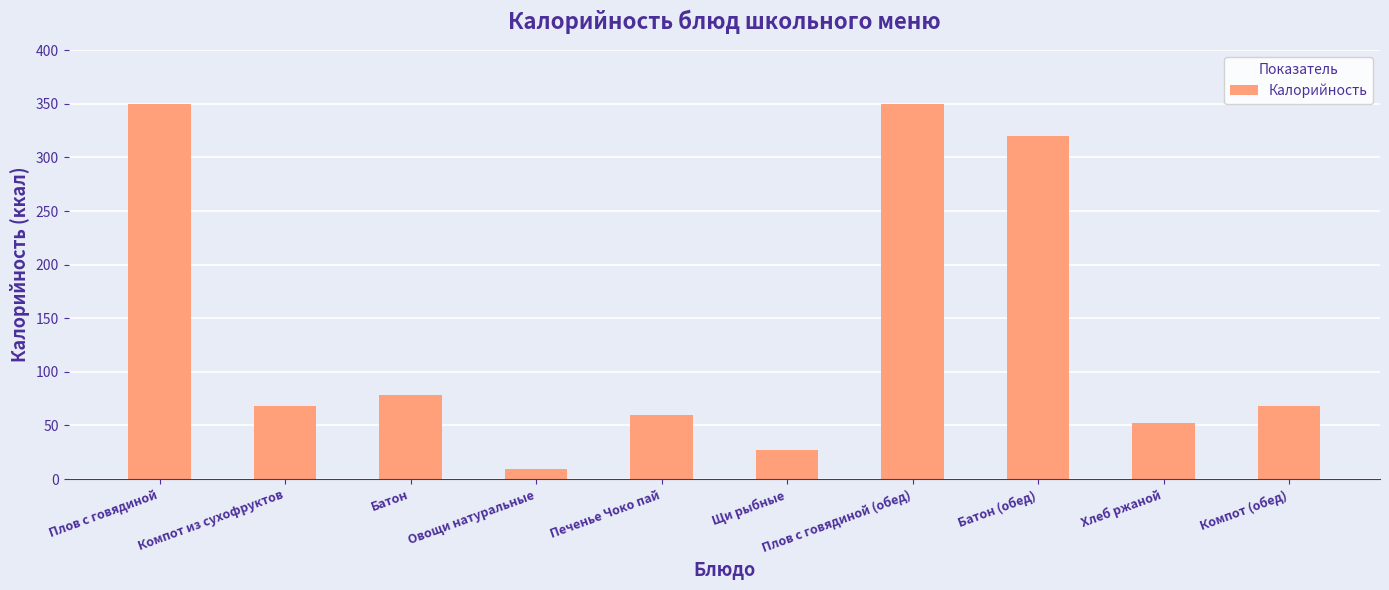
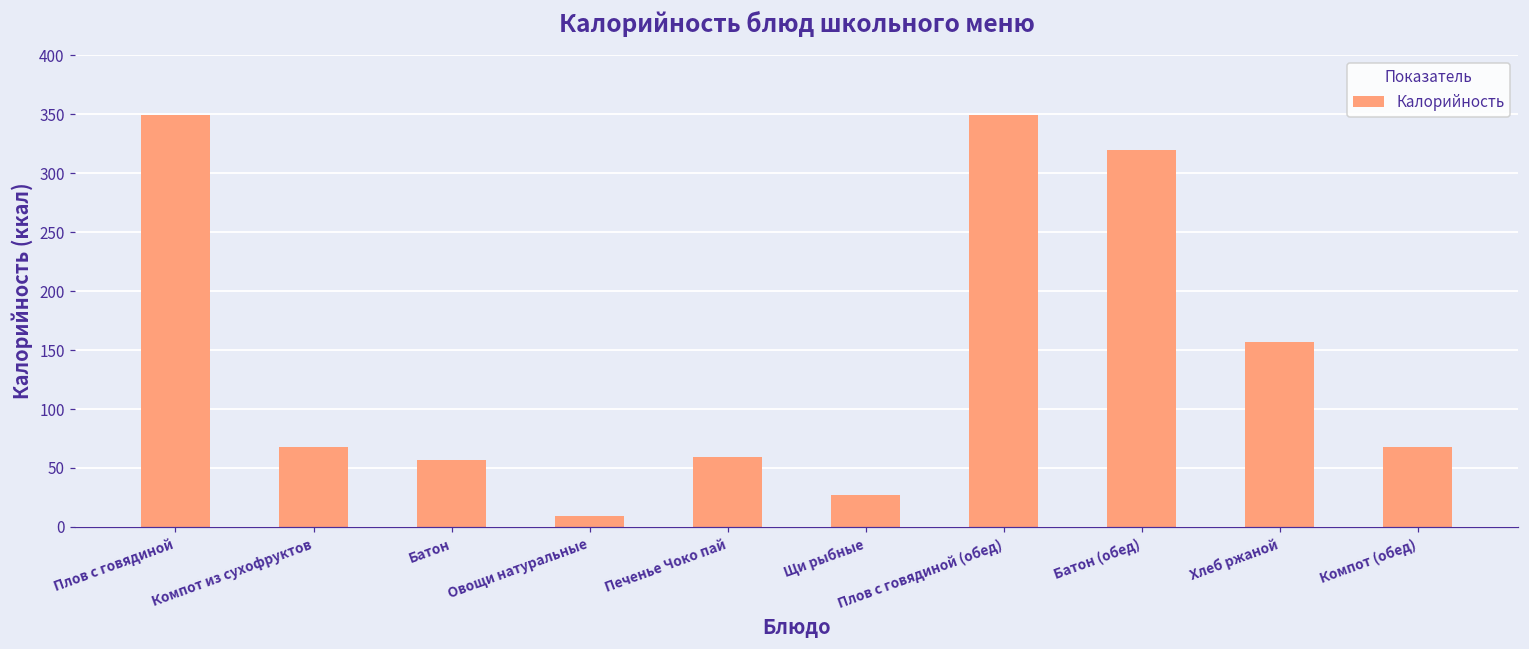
  {
    "Плов с говядиной": 350,
    "Компот из сухофруктов": 68,
-   "Батон": 79,
+   "Батон": 57,
    "Овощи натуральные": 9,
    "Печенье Чоко пай": 60,
    "Щи рыбные": 27,
    "Плов с говядиной (обед)": 350,
    "Батон (обед)": 320,
-   "Хлеб ржаной": 52,
+   "Хлеб ржаной": 157,
    "Компот (обед)": 68
  }
